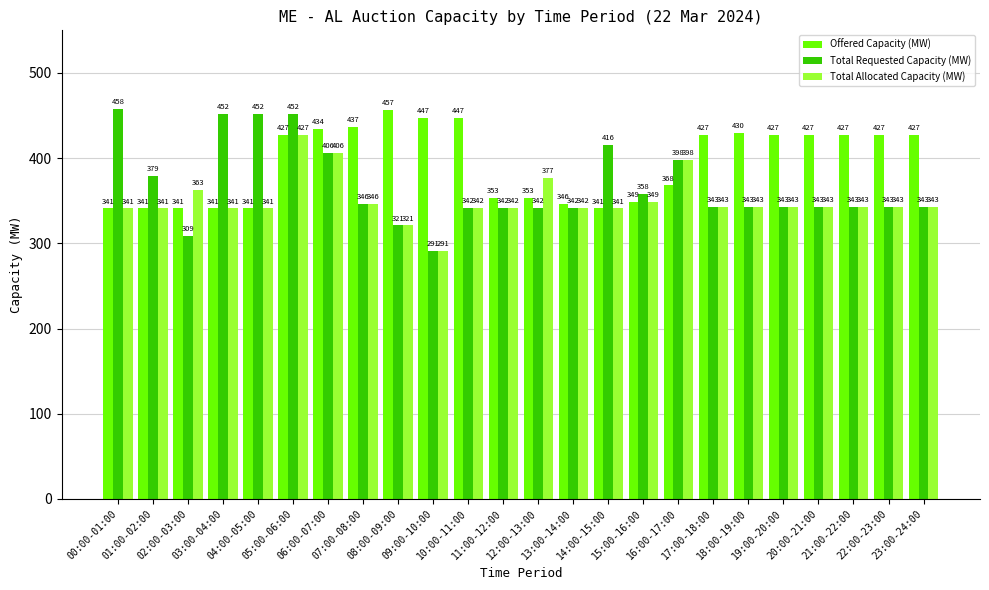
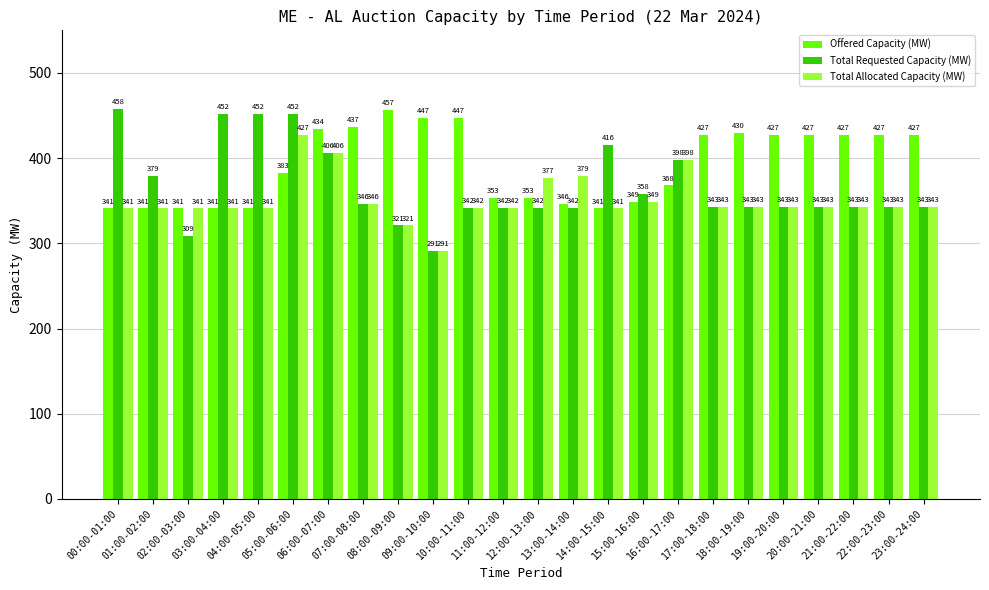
  {
    "Offered Capacity (MW)": {
      "00:00-01:00": 341,
      "01:00-02:00": 341,
      "02:00-03:00": 341,
      "03:00-04:00": 341,
      "04:00-05:00": 341,
-     "05:00-06:00": 427,
+     "05:00-06:00": 383,
      "06:00-07:00": 434,
      "07:00-08:00": 437,
      "08:00-09:00": 457,
      "09:00-10:00": 447,
      "10:00-11:00": 447,
      "11:00-12:00": 353,
      "12:00-13:00": 353,
      "13:00-14:00": 346,
      "14:00-15:00": 341,
      "15:00-16:00": 349,
      "16:00-17:00": 368,
      "17:00-18:00": 427,
      "18:00-19:00": 430,
      "19:00-20:00": 427,
      "20:00-21:00": 427,
      "21:00-22:00": 427,
      "22:00-23:00": 427,
      "23:00-24:00": 427
    },
    "Total Requested Capacity (MW)": {
      "00:00-01:00": 458,
      "01:00-02:00": 379,
      "02:00-03:00": 309,
      "03:00-04:00": 452,
      "04:00-05:00": 452,
      "05:00-06:00": 452,
      "12:00-13:00": 342,
      "14:00-15:00": 416,
      "15:00-16:00": 358
    },
    "Total Allocated Capacity (MW)": {
      "00:00-01:00": 341,
      "01:00-02:00": 341,
-     "02:00-03:00": 363,
+     "02:00-03:00": 341,
      "03:00-04:00": 341,
      "04:00-05:00": 341,
      "05:00-06:00": 427,
      "12:00-13:00": 377,
-     "13:00-14:00": 342,
+     "13:00-14:00": 379,
      "14:00-15:00": 341,
      "15:00-16:00": 349
    }
  }
